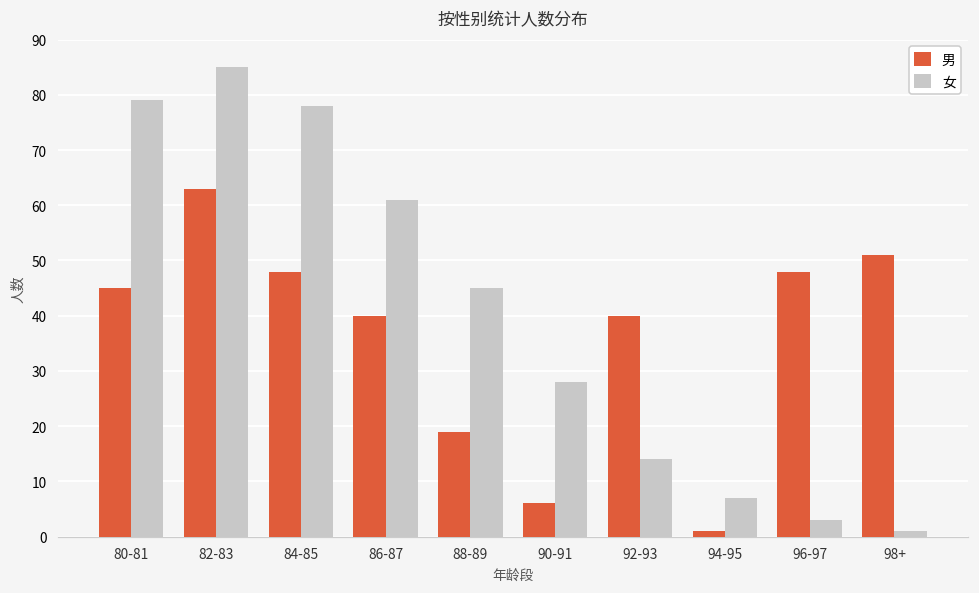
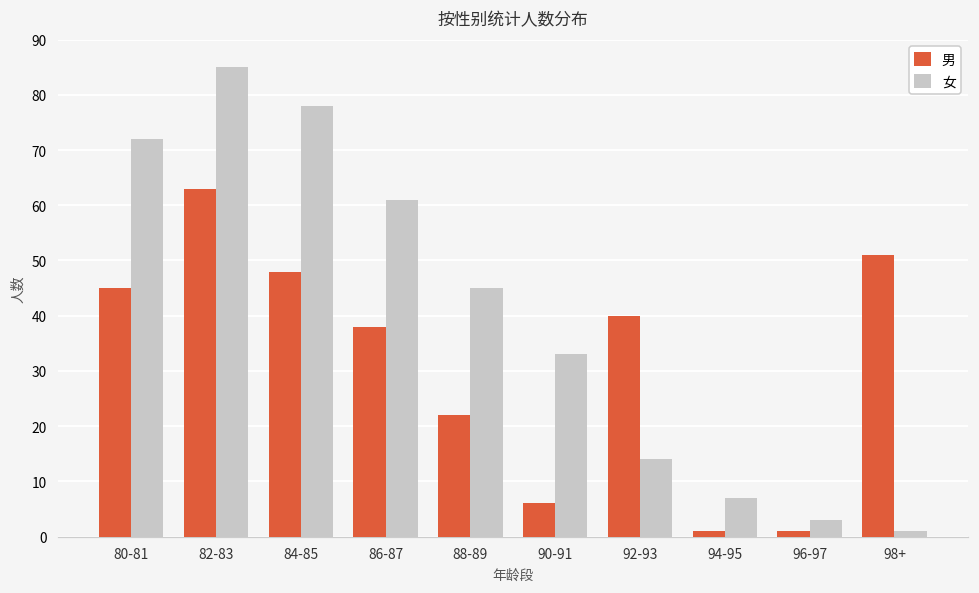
  {
    "男": {
      "80-81": 45,
      "82-83": 63,
      "84-85": 48,
-     "86-87": 40,
-     "88-89": 19,
+     "86-87": 38,
+     "88-89": 22,
      "90-91": 6,
      "92-93": 40,
      "94-95": 1,
-     "96-97": 48,
+     "96-97": 1,
      "98+": 51
    },
    "女": {
-     "80-81": 79,
+     "80-81": 72,
      "82-83": 85,
      "84-85": 78,
      "86-87": 61,
      "88-89": 45,
-     "90-91": 28,
+     "90-91": 33,
      "92-93": 14,
      "94-95": 7,
      "96-97": 3,
      "98+": 1
    }
  }
